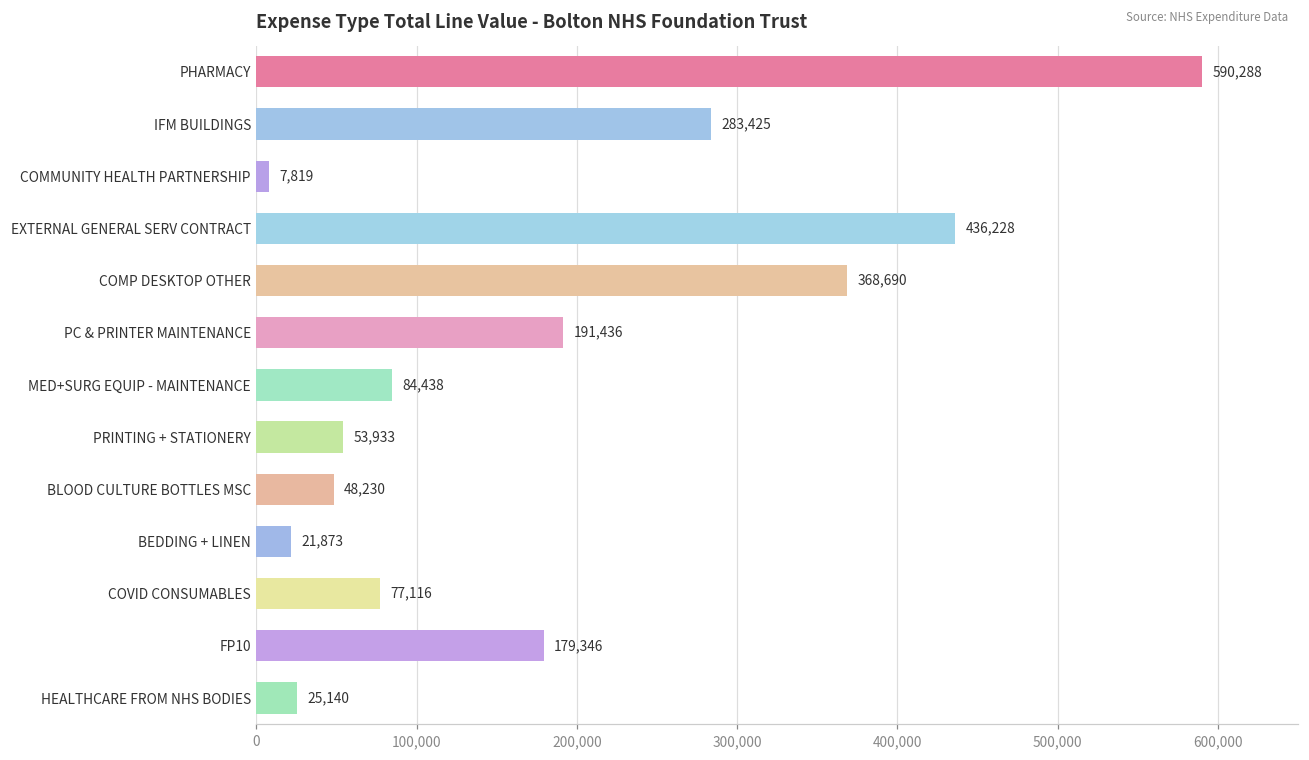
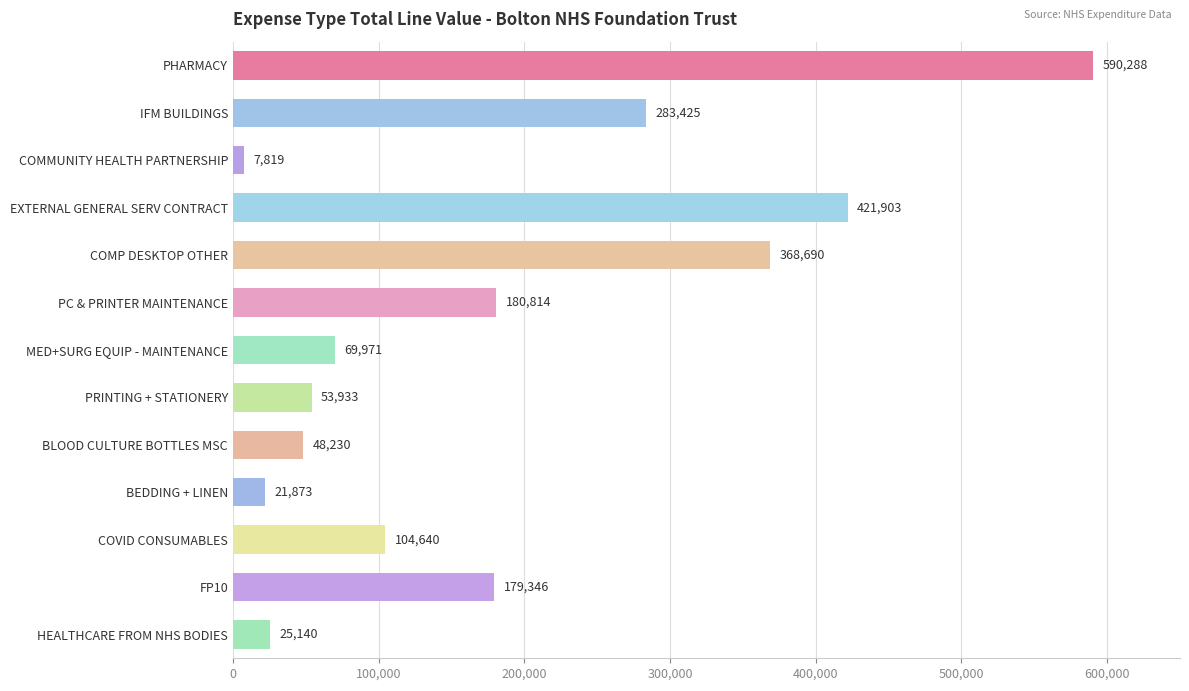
  {
    "PHARMACY": "590,288",
    "IFM BUILDINGS": "283,425",
    "COMMUNITY HEALTH PARTNERSHIP": "7,819",
-   "EXTERNAL GENERAL SERV CONTRACT": "436,228",
+   "EXTERNAL GENERAL SERV CONTRACT": "421,903",
    "COMP DESKTOP OTHER": "368,690",
-   "PC & PRINTER MAINTENANCE": "191,436",
-   "MED+SURG EQUIP - MAINTENANCE": "84,438",
+   "PC & PRINTER MAINTENANCE": "180,814",
+   "MED+SURG EQUIP - MAINTENANCE": "69,971",
    "PRINTING + STATIONERY": "53,933",
    "BLOOD CULTURE BOTTLES MSC": "48,230",
    "BEDDING + LINEN": "21,873",
-   "COVID CONSUMABLES": "77,116",
+   "COVID CONSUMABLES": "104,640",
    "FP10": "179,346",
    "HEALTHCARE FROM NHS BODIES": "25,140"
  }
